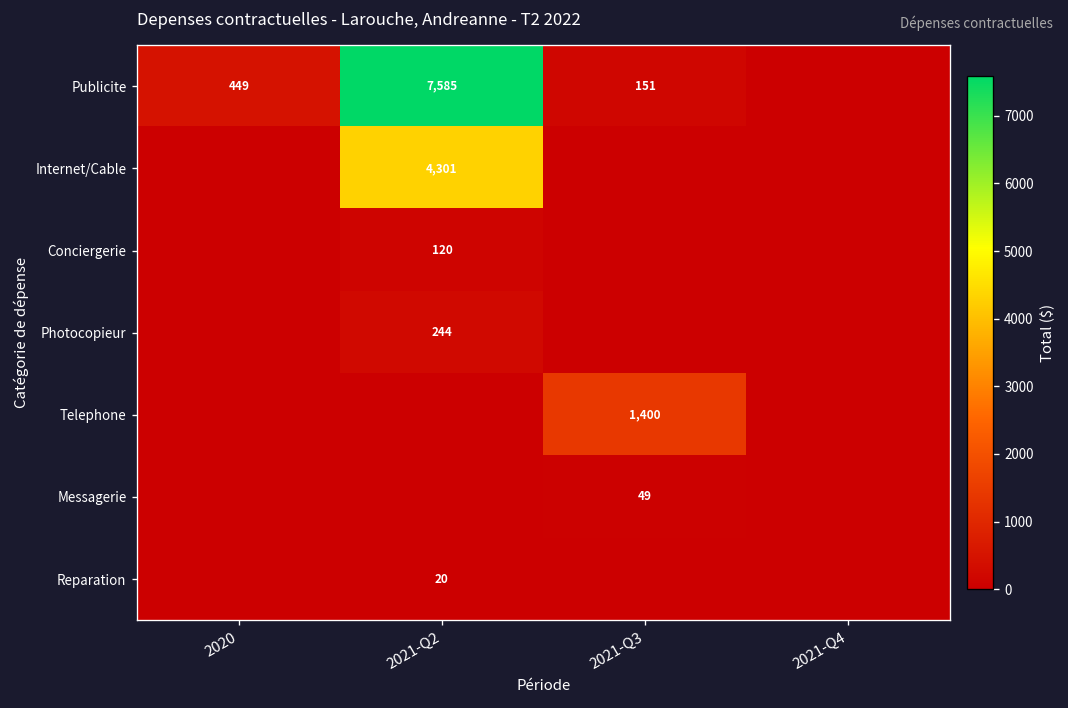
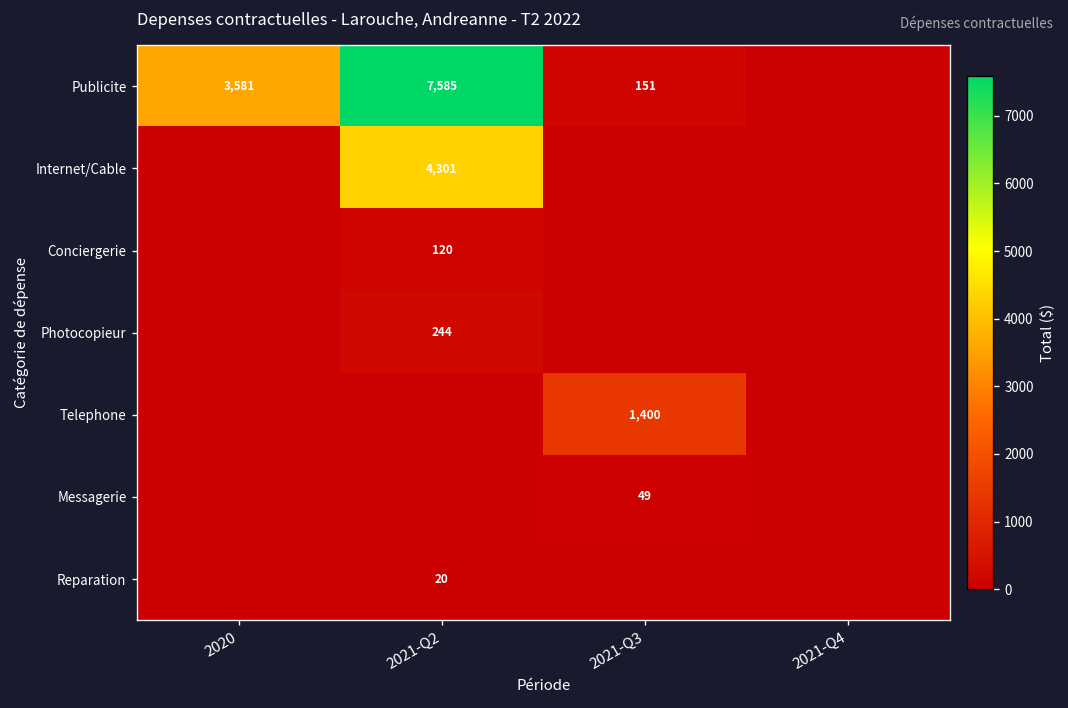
  {
    "Publicite": {
-     "2020": "449",
+     "2020": "3,581",
      "2021-Q2": "7,585",
      "2021-Q3": "151"
    },
    "Internet/Cable": {
      "2021-Q2": "4,301"
    },
    "Conciergerie": {
      "2021-Q2": "120"
    },
    "Photocopieur": {
      "2021-Q2": "244"
    },
    "Telephone": {
      "2021-Q3": "1,400"
    },
    "Messagerie": {
      "2021-Q3": "49"
    },
    "Reparation": {
      "2021-Q2": "20"
    }
  }
